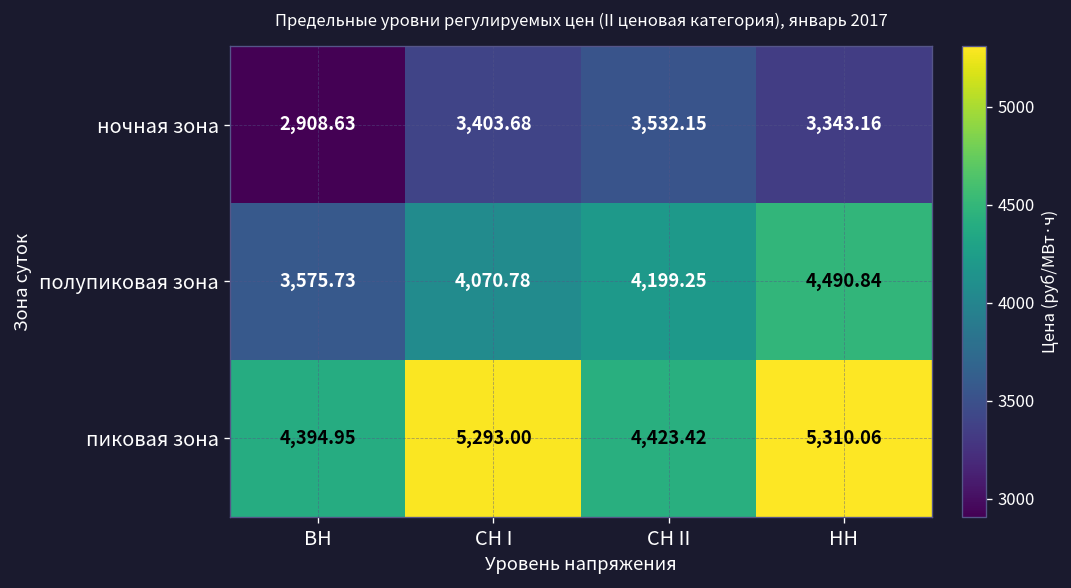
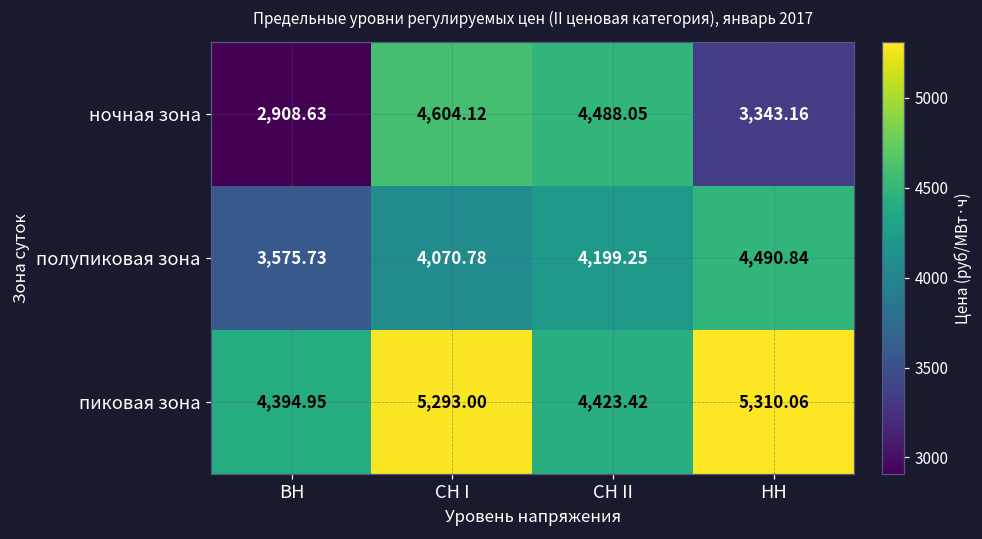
  {
    "ночная зона": {
      "ВН": "2,908.63",
-     "СН I": "3,403.68",
-     "СН II": "3,532.15",
+     "СН I": "4,604.12",
+     "СН II": "4,488.05",
      "НН": "3,343.16"
    },
    "полупиковая зона": {
      "ВН": "3,575.73",
      "СН I": "4,070.78",
      "СН II": "4,199.25",
      "НН": "4,490.84"
    },
    "пиковая зона": {
      "ВН": "4,394.95",
      "СН I": "5,293.00",
      "СН II": "4,423.42",
      "НН": "5,310.06"
    }
  }
